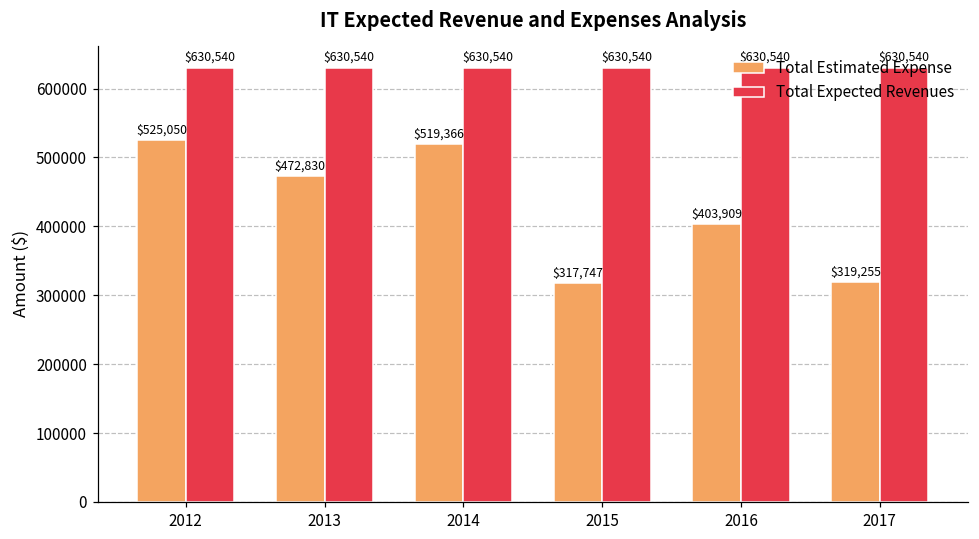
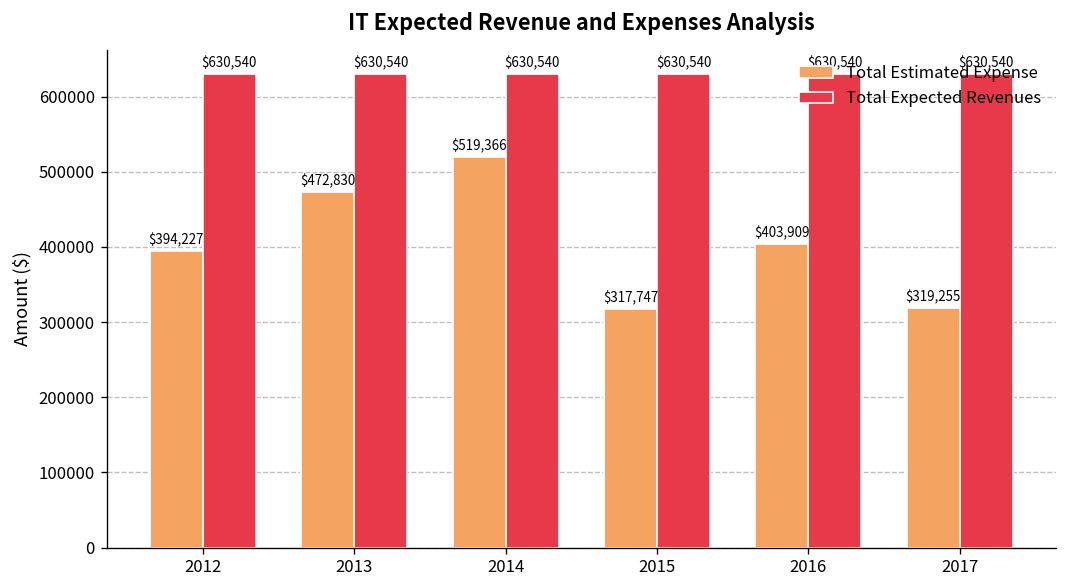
  {
    "Total Estimated Expense": {
-     "2012": "$525,050",
+     "2012": "$394,227",
      "2013": "$472,830",
      "2014": "$519,366",
      "2015": "$317,747",
      "2016": "$403,909",
      "2017": "$319,255"
    },
    "Total Expected Revenues": {
      "2012": "$630,540",
      "2013": "$630,540",
      "2014": "$630,540",
      "2015": "$630,540",
      "2016": "$630,540",
      "2017": "$630,540"
    }
  }
